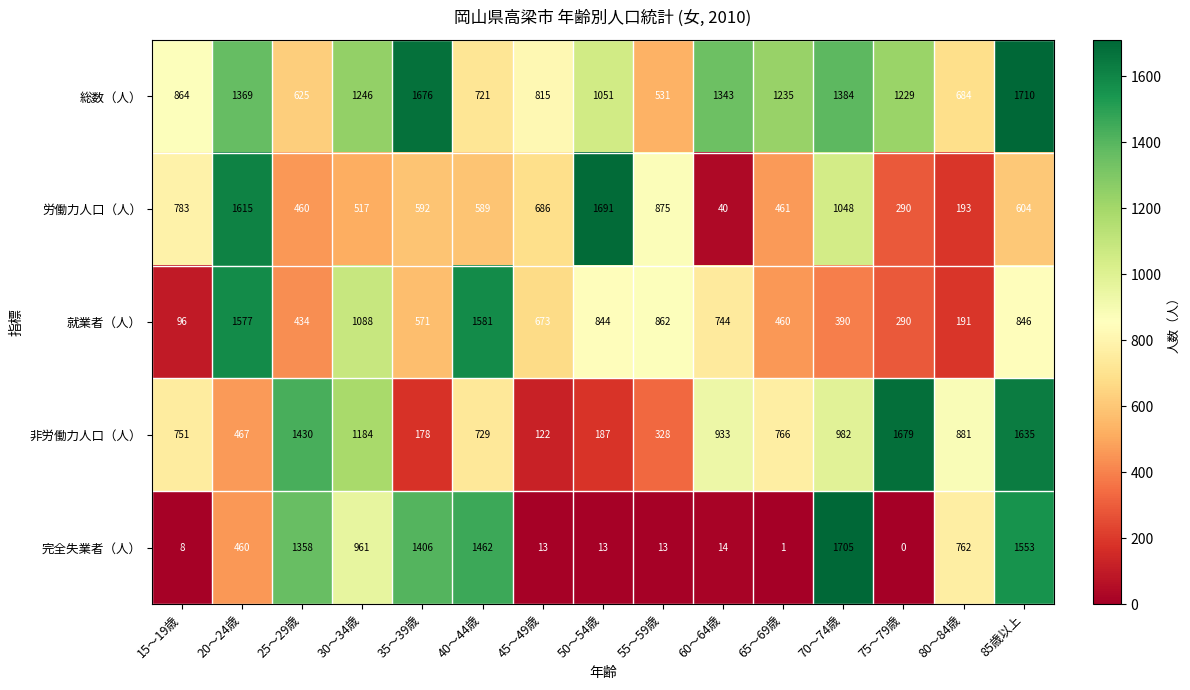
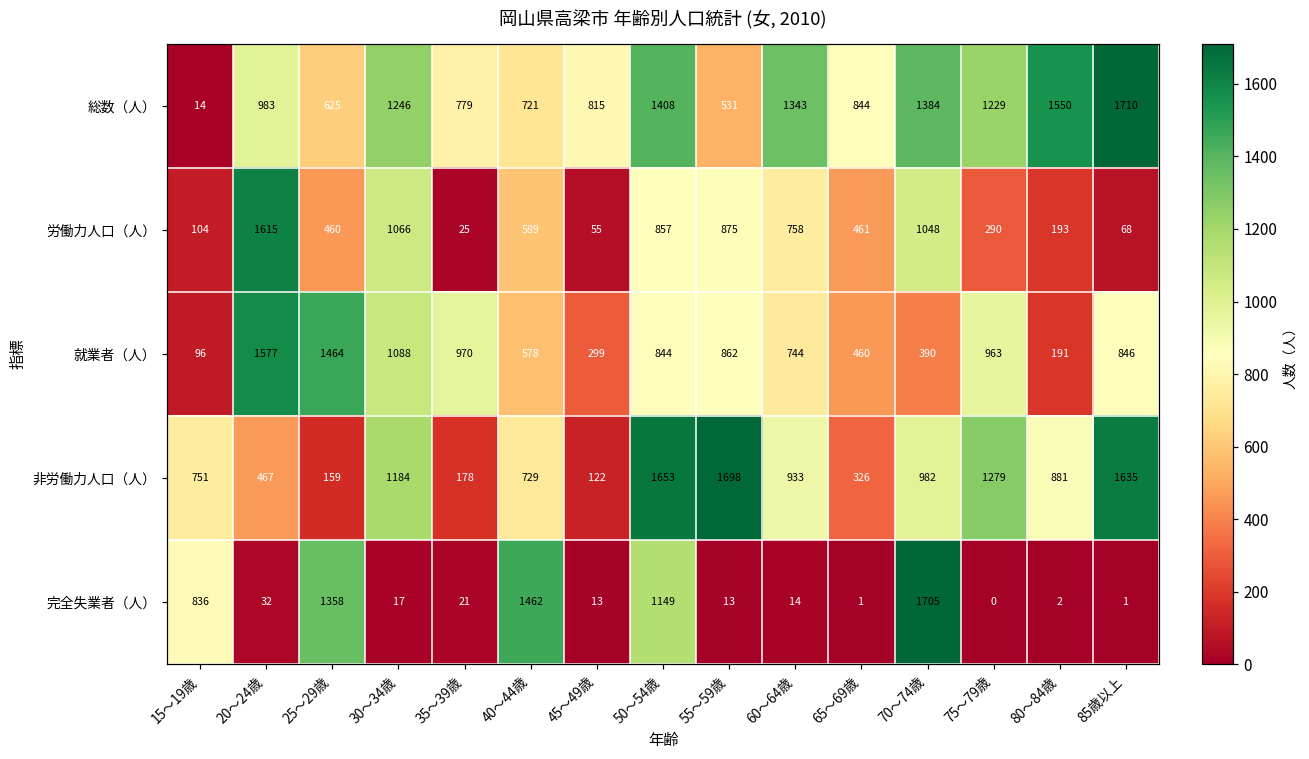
  {
    "総数（人）": {
-     "15～19歳": 864,
-     "20～24歳": 1369,
+     "15～19歳": 14,
+     "20～24歳": 983,
      "25～29歳": 625,
      "30～34歳": 1246,
-     "35～39歳": 1676,
+     "35～39歳": 779,
      "40～44歳": 721,
      "45～49歳": 815,
-     "50～54歳": 1051,
+     "50～54歳": 1408,
      "55～59歳": 531,
      "60～64歳": 1343,
-     "65～69歳": 1235,
+     "65～69歳": 844,
      "70～74歳": 1384,
      "75～79歳": 1229,
-     "80～84歳": 684,
+     "80～84歳": 1550,
      "85歳以上": 1710
    },
    "労働力人口（人）": {
-     "15～19歳": 783,
+     "15～19歳": 104,
      "20～24歳": 1615,
      "25～29歳": 460,
-     "30～34歳": 517,
-     "35～39歳": 592,
+     "30～34歳": 1066,
+     "35～39歳": 25,
      "40～44歳": 589,
-     "45～49歳": 686,
-     "50～54歳": 1691,
+     "45～49歳": 55,
+     "50～54歳": 857,
      "55～59歳": 875,
-     "60～64歳": 40,
+     "60～64歳": 758,
      "65～69歳": 461,
      "70～74歳": 1048,
      "75～79歳": 290,
      "80～84歳": 193,
-     "85歳以上": 604
+     "85歳以上": 68
    },
    "就業者（人）": {
      "15～19歳": 96,
      "20～24歳": 1577,
-     "25～29歳": 434,
+     "25～29歳": 1464,
      "30～34歳": 1088,
-     "35～39歳": 571,
-     "40～44歳": 1581,
-     "45～49歳": 673,
+     "35～39歳": 970,
+     "40～44歳": 578,
+     "45～49歳": 299,
      "50～54歳": 844,
      "55～59歳": 862,
      "60～64歳": 744,
      "65～69歳": 460,
      "70～74歳": 390,
-     "75～79歳": 290,
+     "75～79歳": 963,
      "80～84歳": 191,
      "85歳以上": 846
    },
    "非労働力人口（人）": {
      "15～19歳": 751,
      "20～24歳": 467,
-     "25～29歳": 1430,
+     "25～29歳": 159,
      "30～34歳": 1184,
      "35～39歳": 178,
      "40～44歳": 729,
      "45～49歳": 122,
-     "50～54歳": 187,
-     "55～59歳": 328,
+     "50～54歳": 1653,
+     "55～59歳": 1698,
      "60～64歳": 933,
-     "65～69歳": 766,
+     "65～69歳": 326,
      "70～74歳": 982,
-     "75～79歳": 1679,
+     "75～79歳": 1279,
      "80～84歳": 881,
      "85歳以上": 1635
    },
    "完全失業者（人）": {
-     "15～19歳": 8,
-     "20～24歳": 460,
+     "15～19歳": 836,
+     "20～24歳": 32,
      "25～29歳": 1358,
-     "30～34歳": 961,
-     "35～39歳": 1406,
+     "30～34歳": 17,
+     "35～39歳": 21,
      "40～44歳": 1462,
      "45～49歳": 13,
-     "50～54歳": 13,
+     "50～54歳": 1149,
      "55～59歳": 13,
      "60～64歳": 14,
      "65～69歳": 1,
      "70～74歳": 1705,
      "75～79歳": 0,
-     "80～84歳": 762,
-     "85歳以上": 1553
+     "80～84歳": 2,
+     "85歳以上": 1
    }
  }
